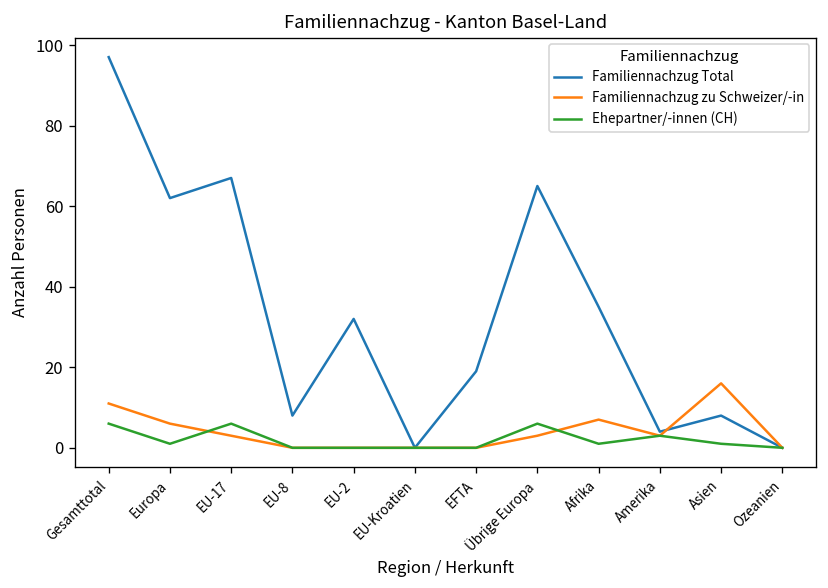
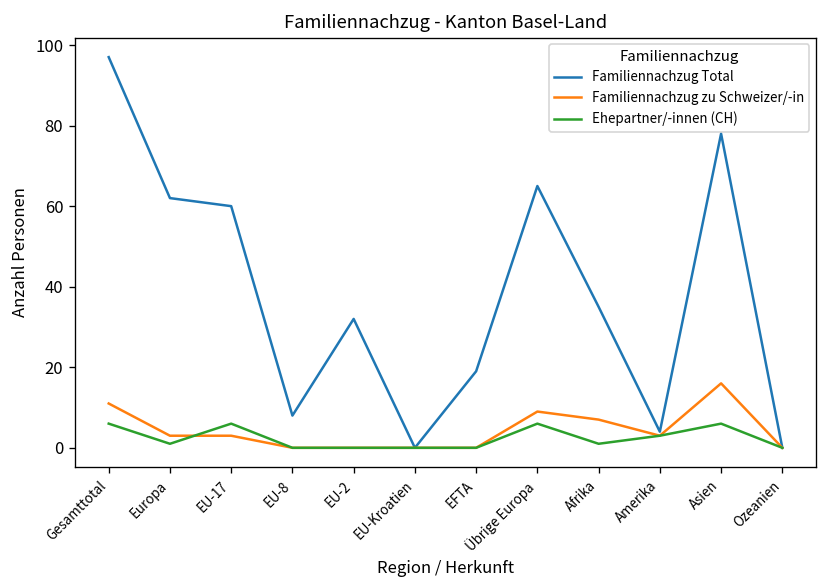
  {
    "Familiennachzug Total": {
      "Gesamttotal": 97,
      "Europa": 62,
-     "EU-17": 67,
+     "EU-17": 60,
      "EU-8": 8,
      "EU-2": 32,
      "EFTA": 19,
      "Übrige Europa": 65,
      "Afrika": 35,
      "Amerika": 4,
-     "Asien": 8
+     "Asien": 78
    },
    "Familiennachzug zu Schweizer/-in": {
      "Gesamttotal": 11,
-     "Europa": 6,
+     "Europa": 3,
      "EU-17": 3,
-     "Übrige Europa": 3,
+     "Übrige Europa": 9,
      "Afrika": 7,
      "Asien": 16
    },
    "Ehepartner/-innen (CH)": {
      "Gesamttotal": 6,
      "Europa": 1,
      "EU-17": 6,
      "Übrige Europa": 6,
      "Afrika": 1,
-     "Asien": 1
+     "Asien": 6
    }
  }
